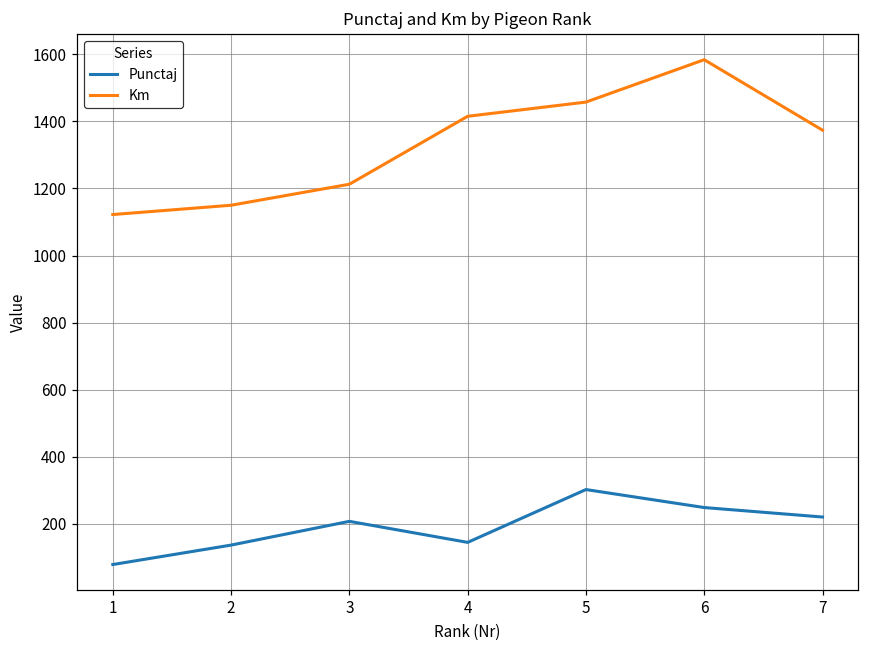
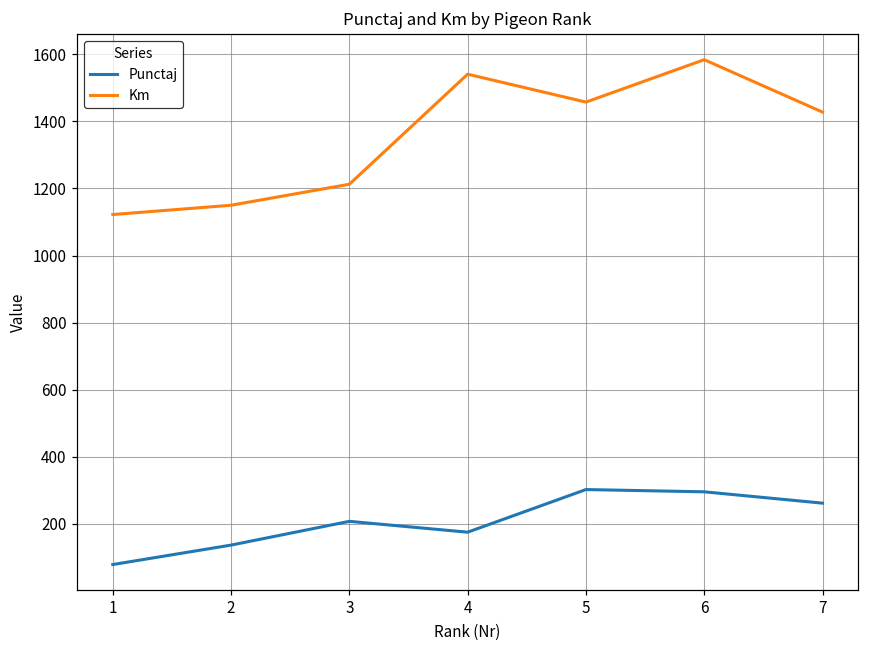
  {
    "Punctaj": {
      "1": 80,
      "2": 140,
      "3": 210,
-     "4": 140,
+     "4": 170,
      "5": 300,
-     "6": 250,
-     "7": 220
+     "6": 300,
+     "7": 260
    },
    "Km": {
      "1": 1120,
      "2": 1150,
      "3": 1210,
-     "4": 1420,
+     "4": 1540,
      "5": 1460,
      "6": 1580,
-     "7": 1370
+     "7": 1430
    }
  }
